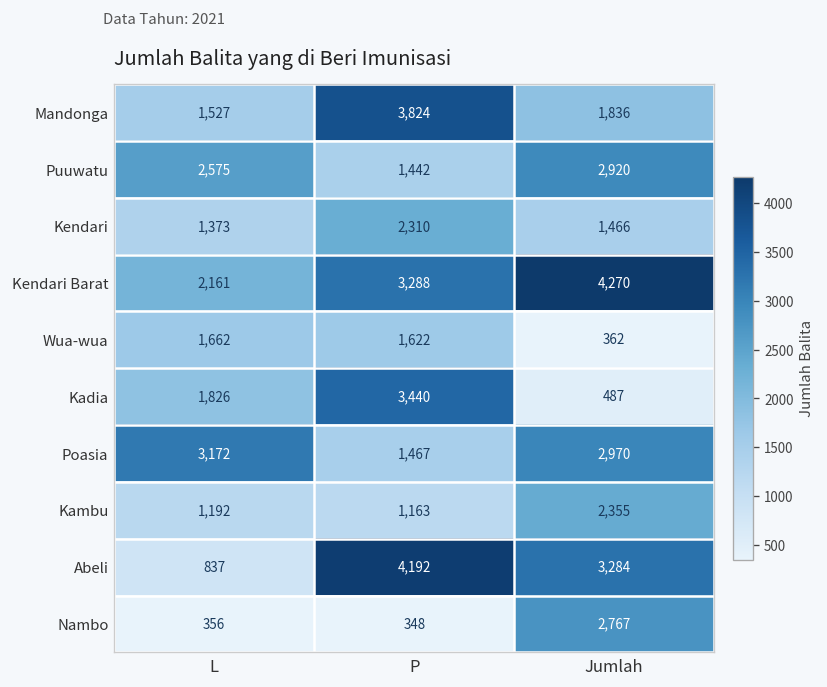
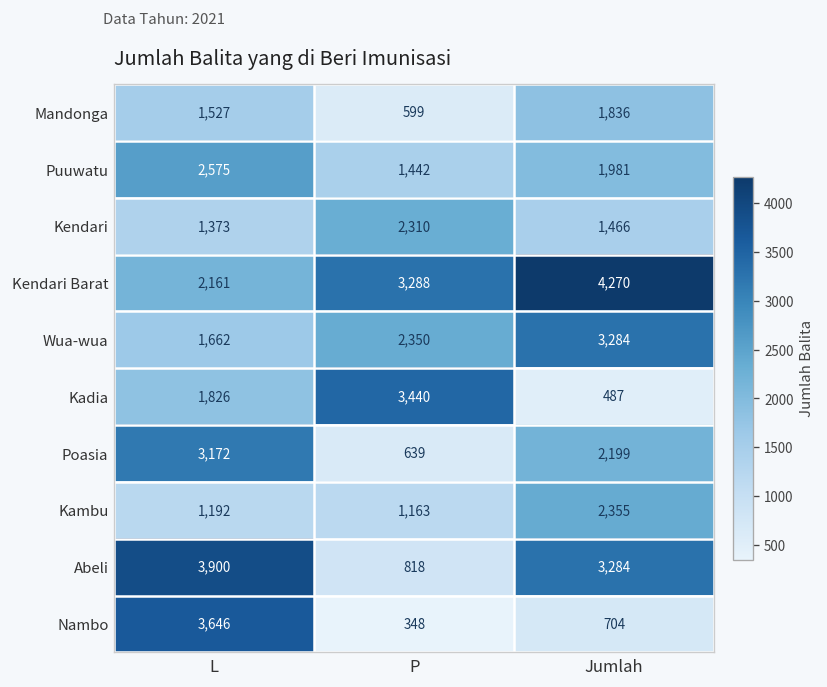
  {
    "Mandonga": {
      "L": "1,527",
-     "P": "3,824",
+     "P": "599",
      "Jumlah": "1,836"
    },
    "Puuwatu": {
      "L": "2,575",
      "P": "1,442",
-     "Jumlah": "2,920"
+     "Jumlah": "1,981"
    },
    "Kendari": {
      "L": "1,373",
      "P": "2,310",
      "Jumlah": "1,466"
    },
    "Kendari Barat": {
      "L": "2,161",
      "P": "3,288",
      "Jumlah": "4,270"
    },
    "Wua-wua": {
      "L": "1,662",
-     "P": "1,622",
-     "Jumlah": "362"
+     "P": "2,350",
+     "Jumlah": "3,284"
    },
    "Kadia": {
      "L": "1,826",
      "P": "3,440",
      "Jumlah": "487"
    },
    "Poasia": {
      "L": "3,172",
-     "P": "1,467",
-     "Jumlah": "2,970"
+     "P": "639",
+     "Jumlah": "2,199"
    },
    "Kambu": {
      "L": "1,192",
      "P": "1,163",
      "Jumlah": "2,355"
    },
    "Abeli": {
-     "L": "837",
-     "P": "4,192",
+     "L": "3,900",
+     "P": "818",
      "Jumlah": "3,284"
    },
    "Nambo": {
-     "L": "356",
+     "L": "3,646",
      "P": "348",
-     "Jumlah": "2,767"
+     "Jumlah": "704"
    }
  }
